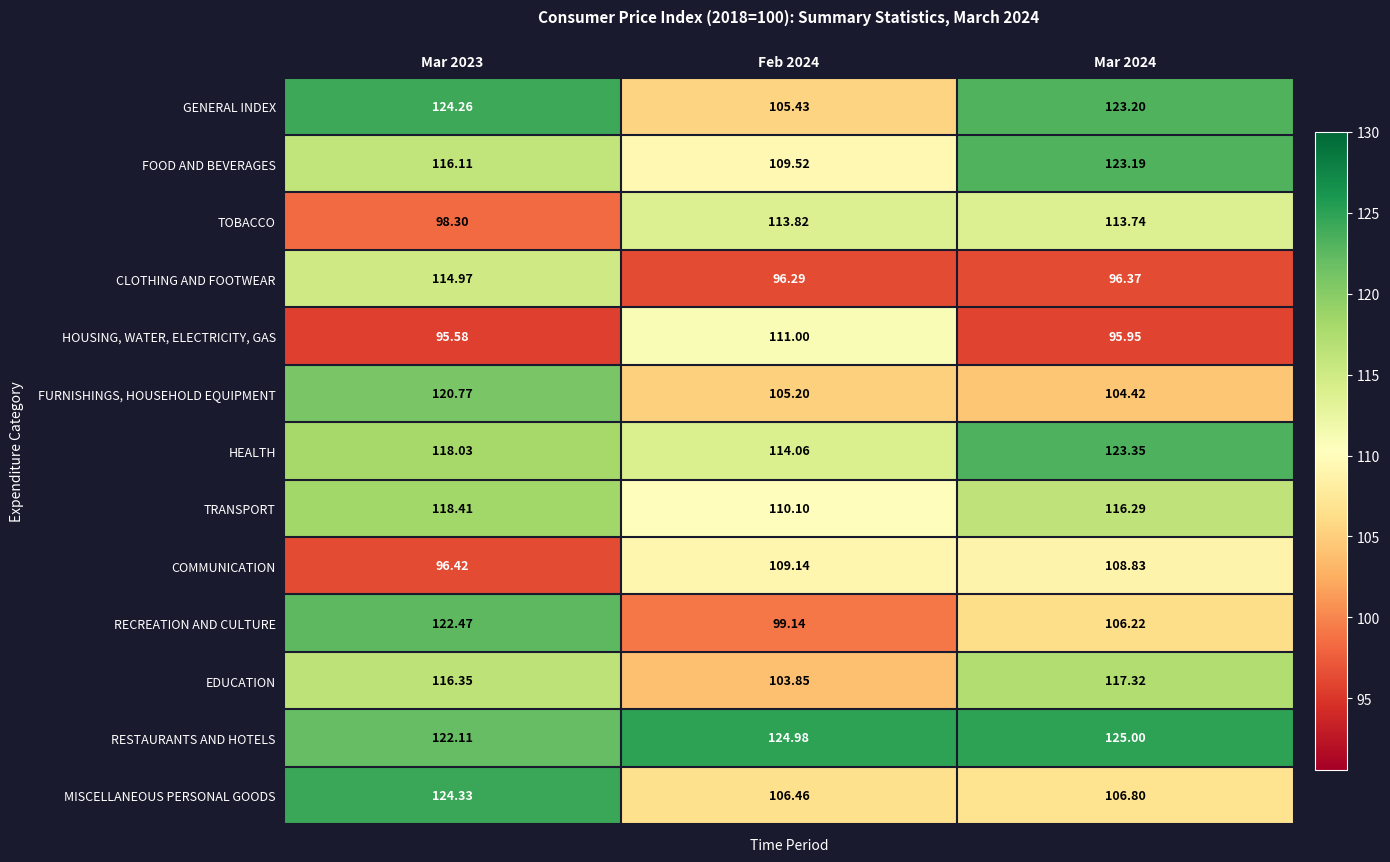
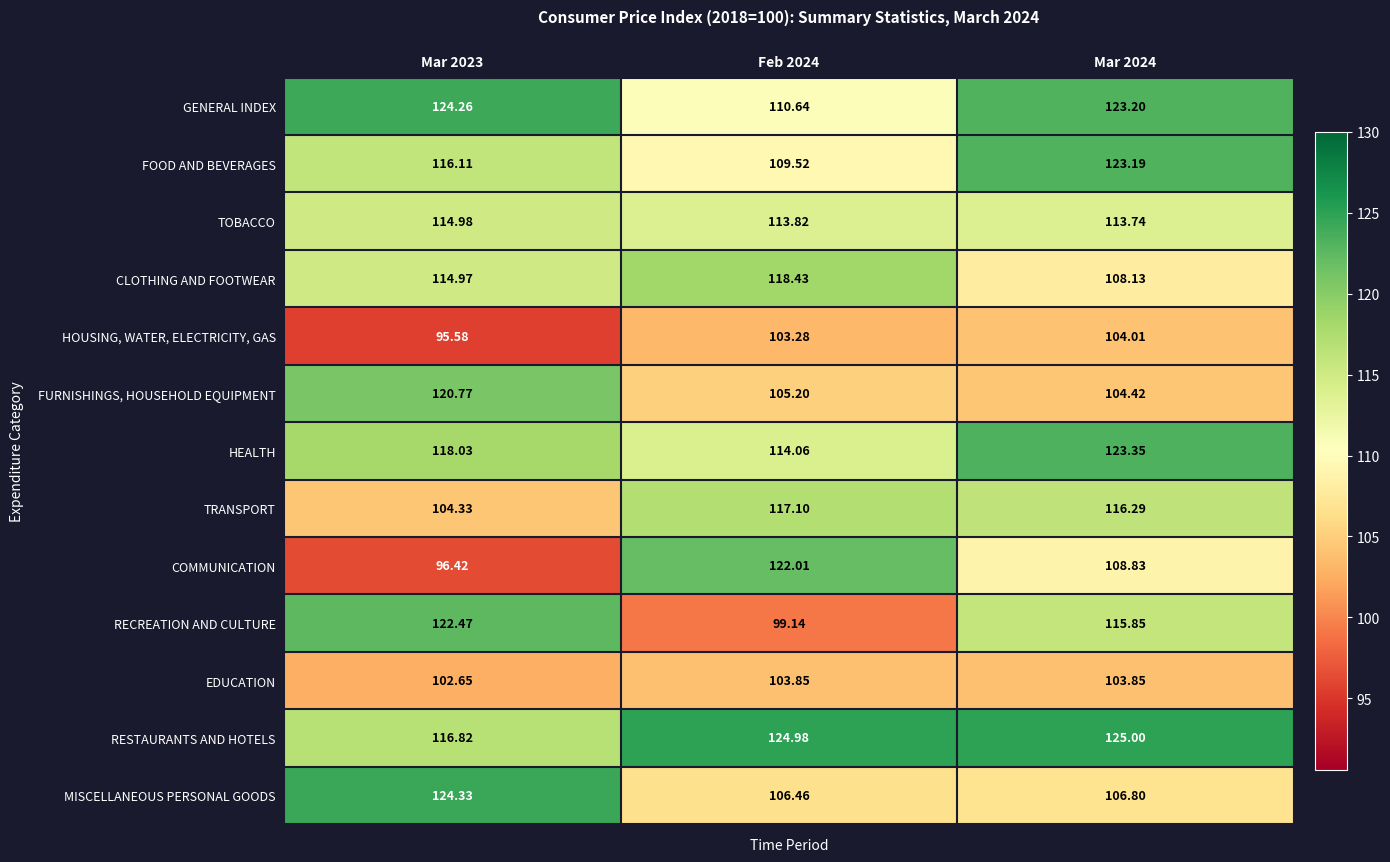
  {
    "GENERAL INDEX": {
      "Mar 2023": 124.26,
-     "Feb 2024": 105.43,
+     "Feb 2024": 110.64,
      "Mar 2024": 123.20
    },
    "FOOD AND BEVERAGES": {
      "Mar 2023": 116.11,
      "Feb 2024": 109.52,
      "Mar 2024": 123.19
    },
    "TOBACCO": {
-     "Mar 2023": 98.30,
+     "Mar 2023": 114.98,
      "Feb 2024": 113.82,
      "Mar 2024": 113.74
    },
    "CLOTHING AND FOOTWEAR": {
      "Mar 2023": 114.97,
-     "Feb 2024": 96.29,
-     "Mar 2024": 96.37
+     "Feb 2024": 118.43,
+     "Mar 2024": 108.13
    },
    "HOUSING, WATER, ELECTRICITY, GAS": {
      "Mar 2023": 95.58,
-     "Feb 2024": 111.00,
-     "Mar 2024": 95.95
+     "Feb 2024": 103.28,
+     "Mar 2024": 104.01
    },
    "FURNISHINGS, HOUSEHOLD EQUIPMENT": {
      "Mar 2023": 120.77,
      "Feb 2024": 105.20,
      "Mar 2024": 104.42
    },
    "HEALTH": {
      "Mar 2023": 118.03,
      "Feb 2024": 114.06,
      "Mar 2024": 123.35
    },
    "TRANSPORT": {
-     "Mar 2023": 118.41,
-     "Feb 2024": 110.10,
+     "Mar 2023": 104.33,
+     "Feb 2024": 117.10,
      "Mar 2024": 116.29
    },
    "COMMUNICATION": {
      "Mar 2023": 96.42,
-     "Feb 2024": 109.14,
+     "Feb 2024": 122.01,
      "Mar 2024": 108.83
    },
    "RECREATION AND CULTURE": {
      "Mar 2023": 122.47,
      "Feb 2024": 99.14,
-     "Mar 2024": 106.22
+     "Mar 2024": 115.85
    },
    "EDUCATION": {
-     "Mar 2023": 116.35,
+     "Mar 2023": 102.65,
      "Feb 2024": 103.85,
-     "Mar 2024": 117.32
+     "Mar 2024": 103.85
    },
    "RESTAURANTS AND HOTELS": {
-     "Mar 2023": 122.11,
+     "Mar 2023": 116.82,
      "Feb 2024": 124.98,
      "Mar 2024": 125.00
    },
    "MISCELLANEOUS PERSONAL GOODS": {
      "Mar 2023": 124.33,
      "Feb 2024": 106.46,
      "Mar 2024": 106.80
    }
  }
